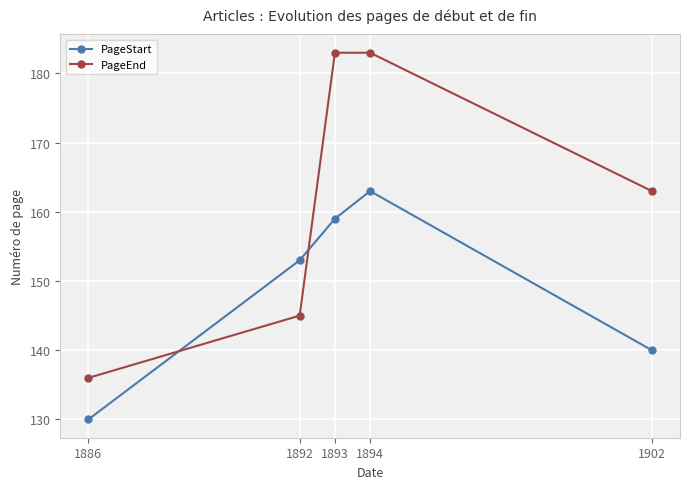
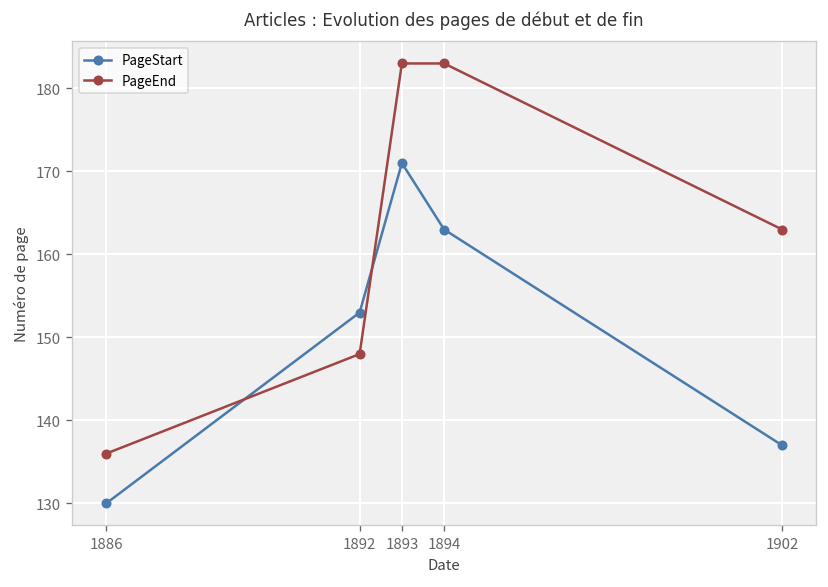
  {
    "PageStart": {
      "1886": 130,
      "1892": 153,
-     "1893": 159,
+     "1893": 171,
      "1894": 163,
-     "1902": 140
+     "1902": 137
    },
    "PageEnd": {
      "1886": 136,
-     "1892": 145,
+     "1892": 148,
      "1893": 183,
      "1894": 183,
      "1902": 163
    }
  }
